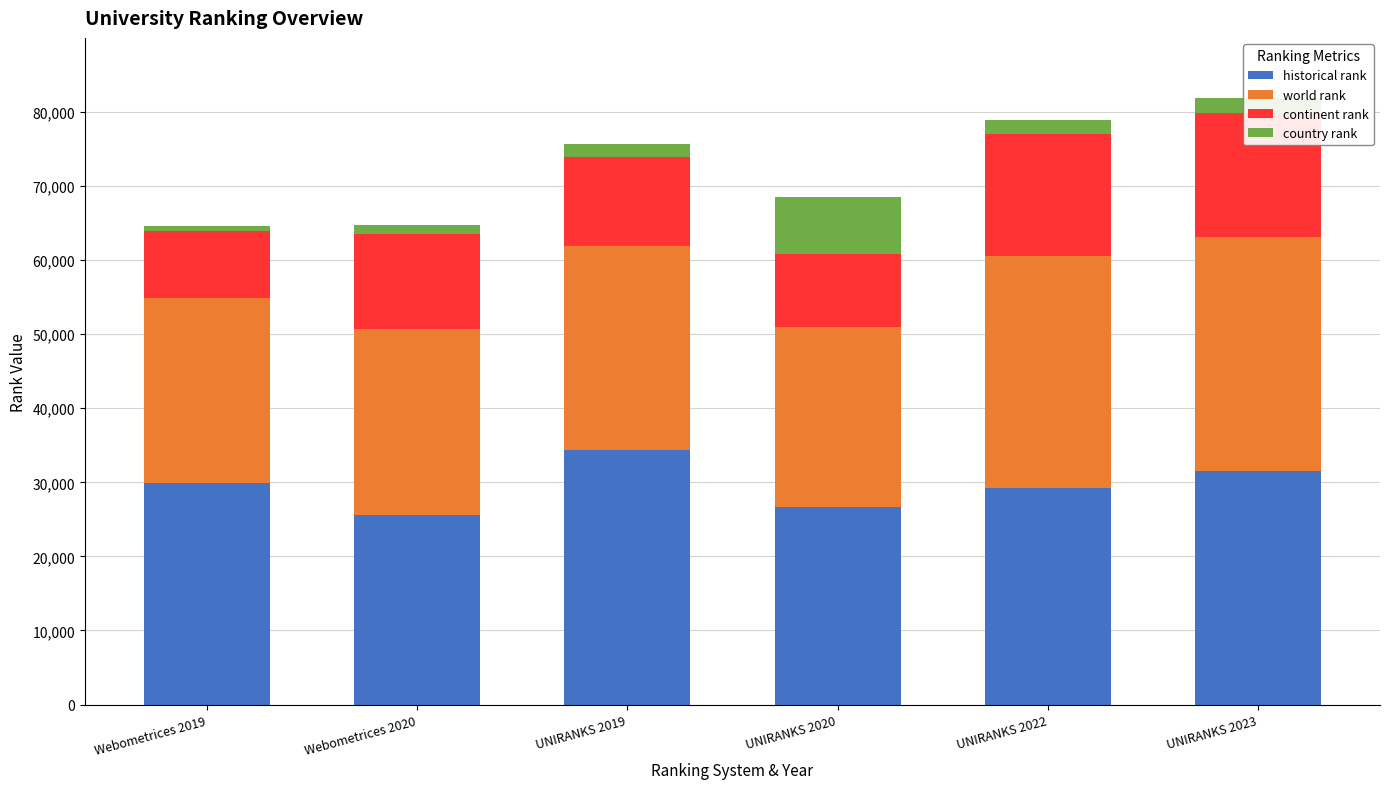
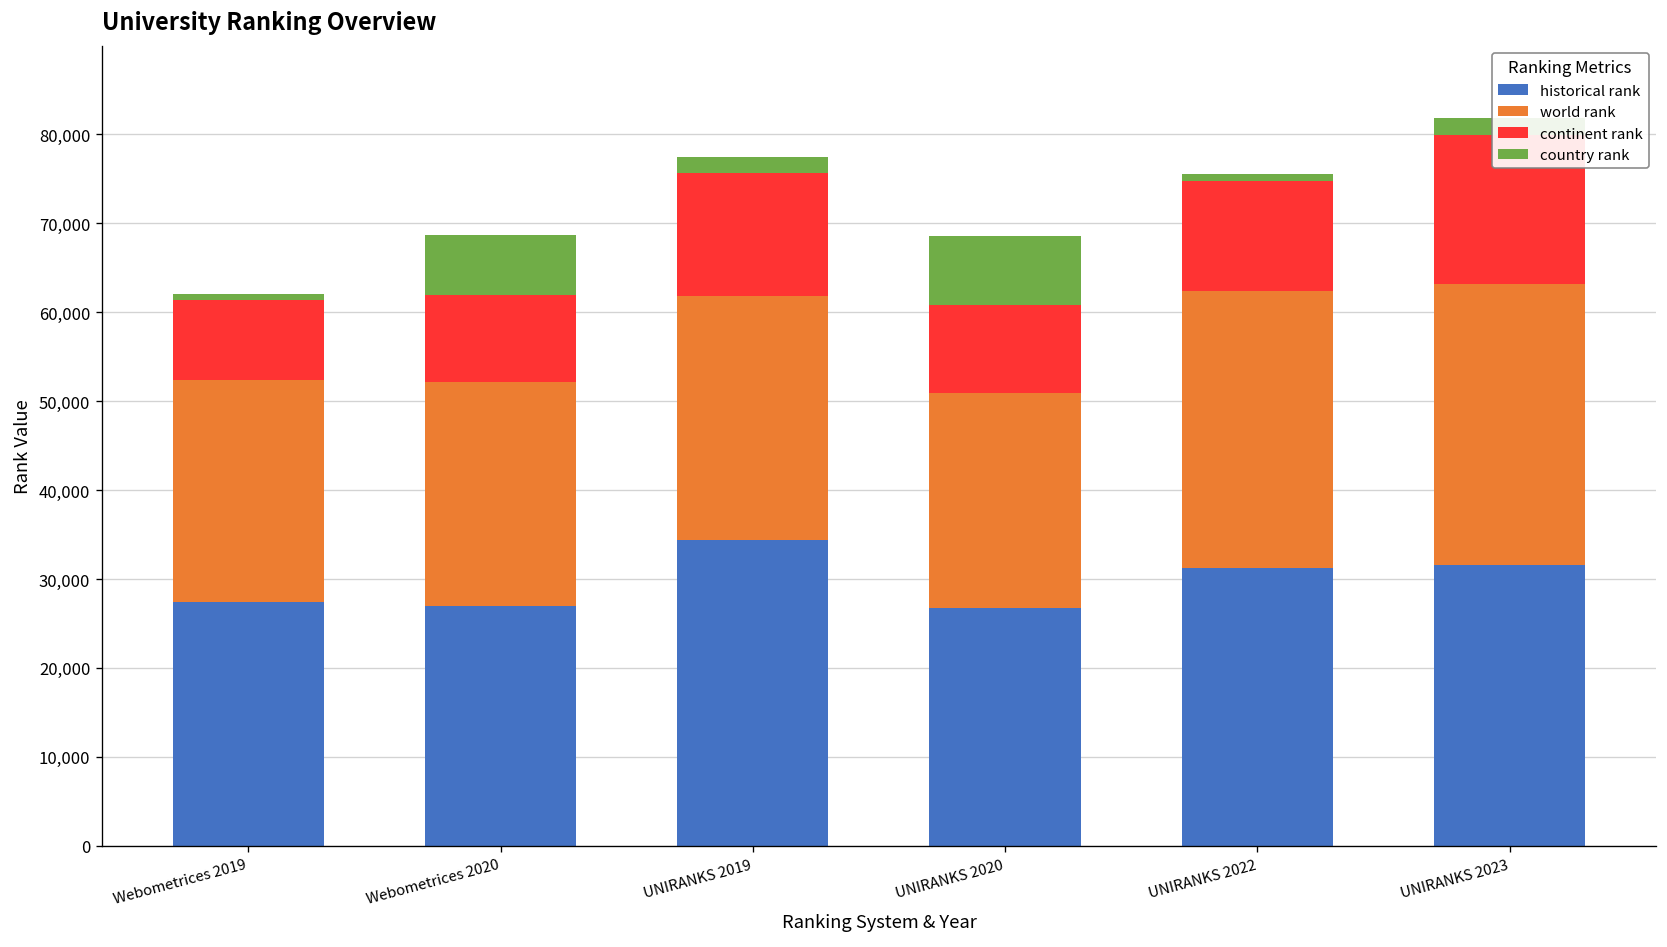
  {
    "historical rank": {
-     "Webometrices 2019": "30,000",
-     "Webometrices 2020": "26,000",
+     "Webometrices 2019": "27,000",
+     "Webometrices 2020": "27,000",
      "UNIRANKS 2019": "34,000",
      "UNIRANKS 2020": "27,000",
-     "UNIRANKS 2022": "29,000",
+     "UNIRANKS 2022": "31,000",
      "UNIRANKS 2023": "32,000"
    },
    "world rank": {
      "Webometrices 2019": "25,000",
      "Webometrices 2020": "25,000",
      "UNIRANKS 2019": "27,000",
      "UNIRANKS 2020": "24,000",
      "UNIRANKS 2022": "31,000",
      "UNIRANKS 2023": "32,000"
    },
    "continent rank": {
      "Webometrices 2019": "9,000",
-     "Webometrices 2020": "13,000",
-     "UNIRANKS 2019": "12,000",
+     "Webometrices 2020": "10,000",
+     "UNIRANKS 2019": "14,000",
      "UNIRANKS 2020": "10,000",
-     "UNIRANKS 2022": "17,000"
+     "UNIRANKS 2022": "12,000"
    },
    "country rank": {
      "Webometrices 2019": "1,000",
-     "Webometrices 2020": "1,000",
+     "Webometrices 2020": "7,000",
      "UNIRANKS 2019": "2,000",
      "UNIRANKS 2020": "8,000",
-     "UNIRANKS 2022": "2,000"
+     "UNIRANKS 2022": "1,000"
    }
  }
